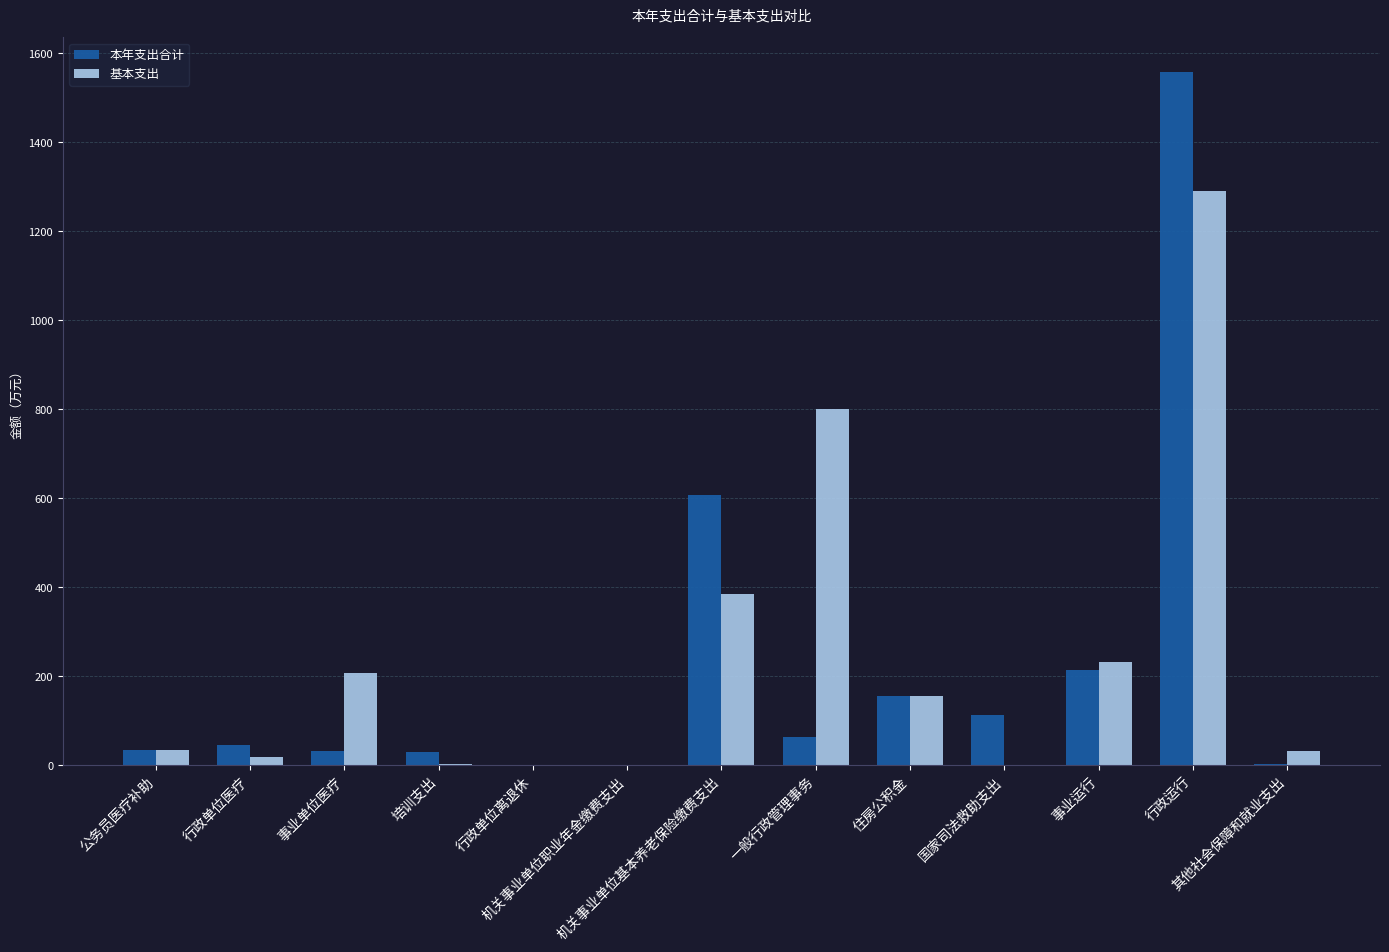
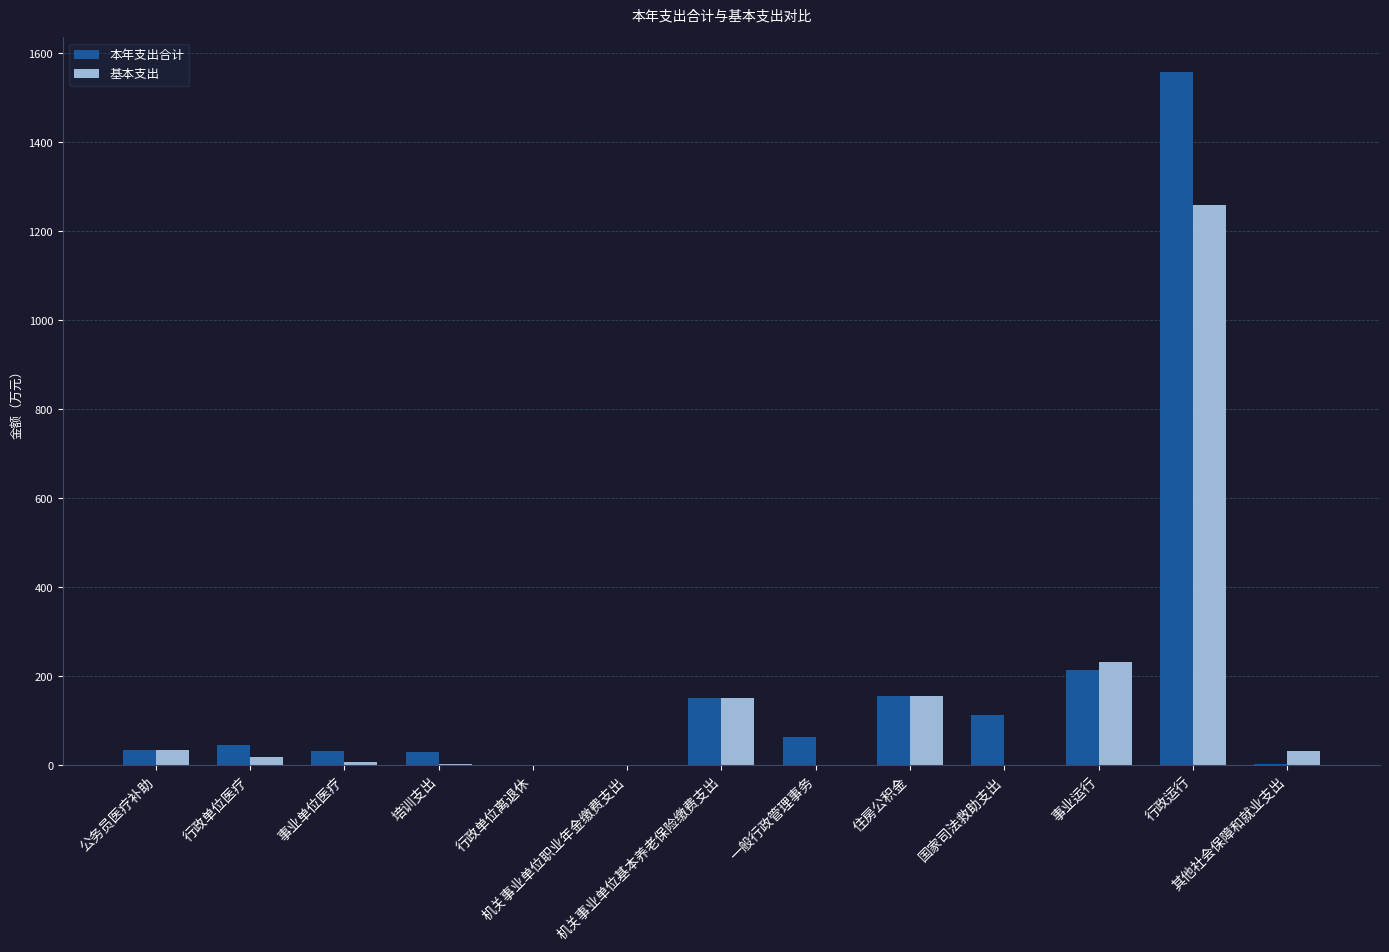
  {
    "本年支出合计": {
      "公务员医疗补助": 30,
      "行政单位医疗": 50,
      "事业单位医疗": 30,
      "培训支出": 30,
-     "机关事业单位基本养老保险缴费支出": 610,
+     "机关事业单位基本养老保险缴费支出": 150,
      "一般行政管理事务": 60,
      "住房公积金": 160,
      "国家司法救助支出": 110,
      "事业运行": 210,
      "行政运行": 1560
    },
    "基本支出": {
      "公务员医疗补助": 30,
      "行政单位医疗": 20,
-     "事业单位医疗": 210,
-     "机关事业单位基本养老保险缴费支出": 380,
-     "一般行政管理事务": 800,
+     "事业单位医疗": 10,
+     "机关事业单位基本养老保险缴费支出": 150,
+     "一般行政管理事务": 0,
      "住房公积金": 160,
      "国家司法救助支出": 0,
      "事业运行": 230,
-     "行政运行": 1290,
+     "行政运行": 1260,
      "其他社会保障和就业支出": 30
    }
  }
